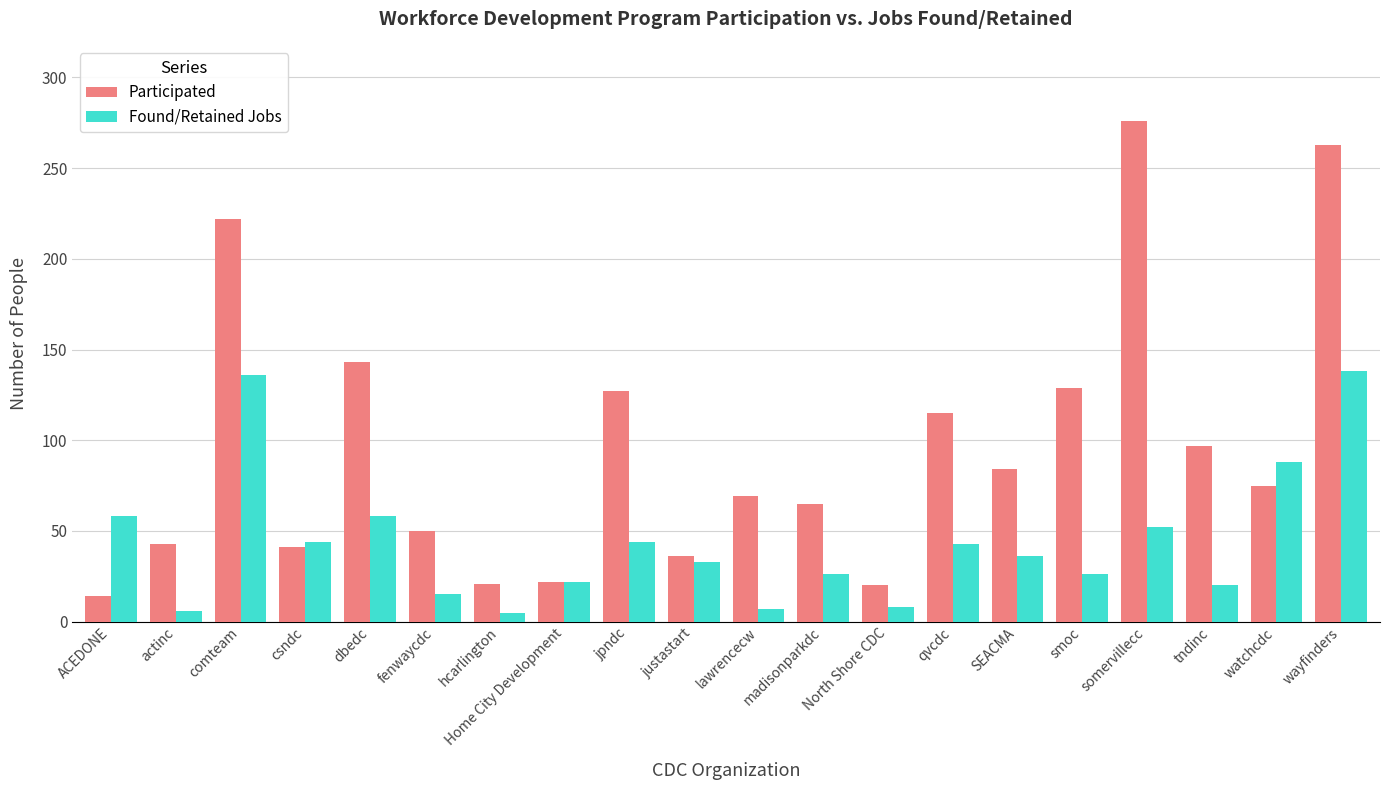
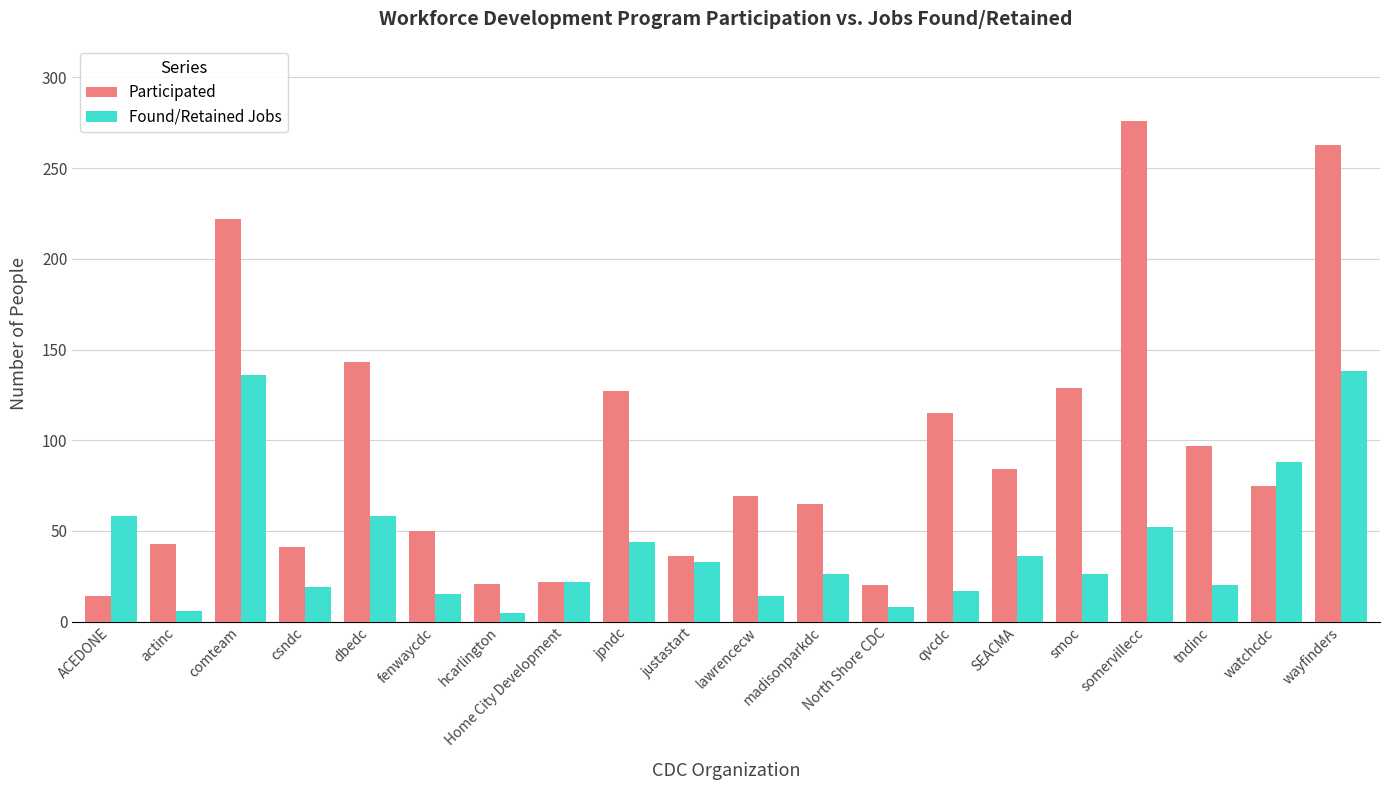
  {
    "Participated": {
      "ACEDONE": 14,
      "actinc": 43,
      "comteam": 222,
      "csndc": 41,
      "dbedc": 143,
      "fenwaycdc": 50,
      "hcarlington": 21,
      "Home City Development": 22,
      "jpndc": 127,
      "justastart": 36,
      "lawrencecw": 69,
      "madisonparkdc": 65,
      "North Shore CDC": 20,
      "qvcdc": 115,
      "SEACMA": 84,
      "smoc": 129,
      "somervillecc": 276,
      "tndinc": 97,
      "watchcdc": 75,
      "wayfinders": 263
    },
    "Found/Retained Jobs": {
      "ACEDONE": 58,
      "actinc": 6,
      "comteam": 136,
-     "csndc": 44,
+     "csndc": 19,
      "dbedc": 58,
      "fenwaycdc": 15,
      "hcarlington": 5,
      "Home City Development": 22,
      "jpndc": 44,
      "justastart": 33,
-     "lawrencecw": 7,
+     "lawrencecw": 14,
      "madisonparkdc": 26,
      "North Shore CDC": 8,
-     "qvcdc": 43,
+     "qvcdc": 17,
      "SEACMA": 36,
      "smoc": 26,
      "somervillecc": 52,
      "tndinc": 20,
      "watchcdc": 88,
      "wayfinders": 138
    }
  }
